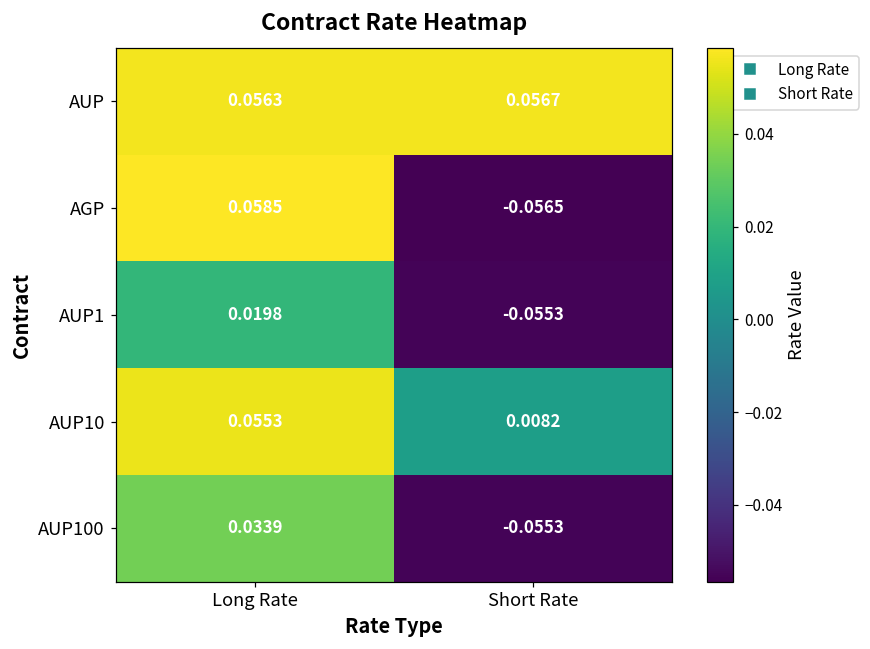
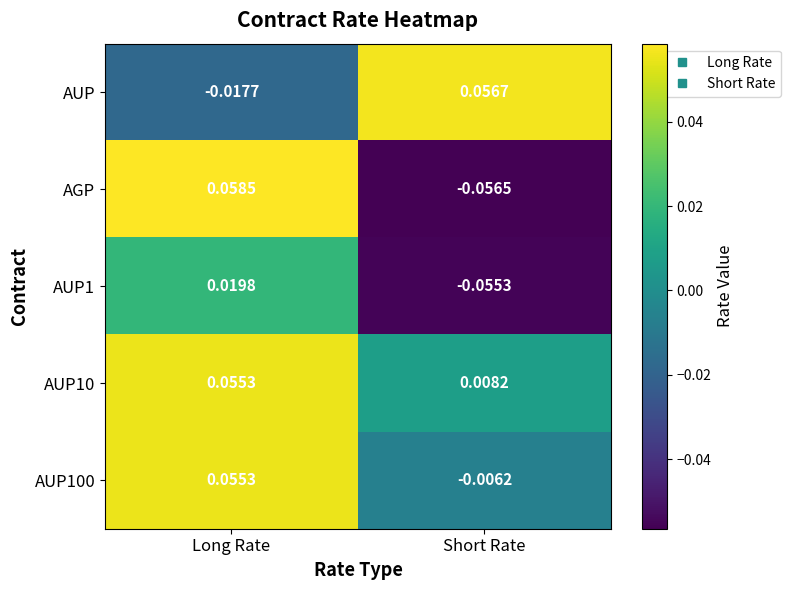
  {
    "AUP": {
-     "Long Rate": 0.0563,
+     "Long Rate": -0.0177,
      "Short Rate": 0.0567
    },
    "AGP": {
      "Long Rate": 0.0585,
      "Short Rate": -0.0565
    },
    "AUP1": {
      "Long Rate": 0.0198,
      "Short Rate": -0.0553
    },
    "AUP10": {
      "Long Rate": 0.0553,
      "Short Rate": 0.0082
    },
    "AUP100": {
-     "Long Rate": 0.0339,
-     "Short Rate": -0.0553
+     "Long Rate": 0.0553,
+     "Short Rate": -0.0062
    }
  }
